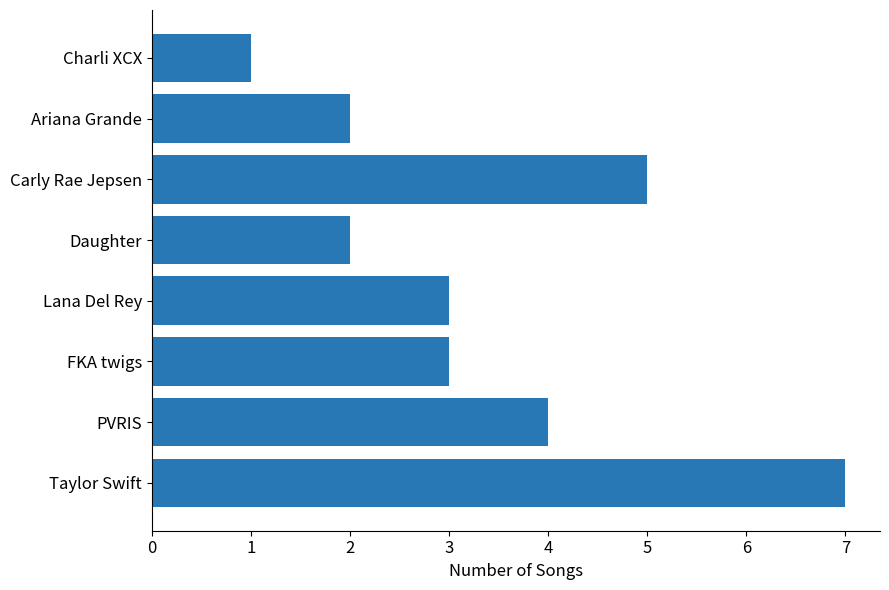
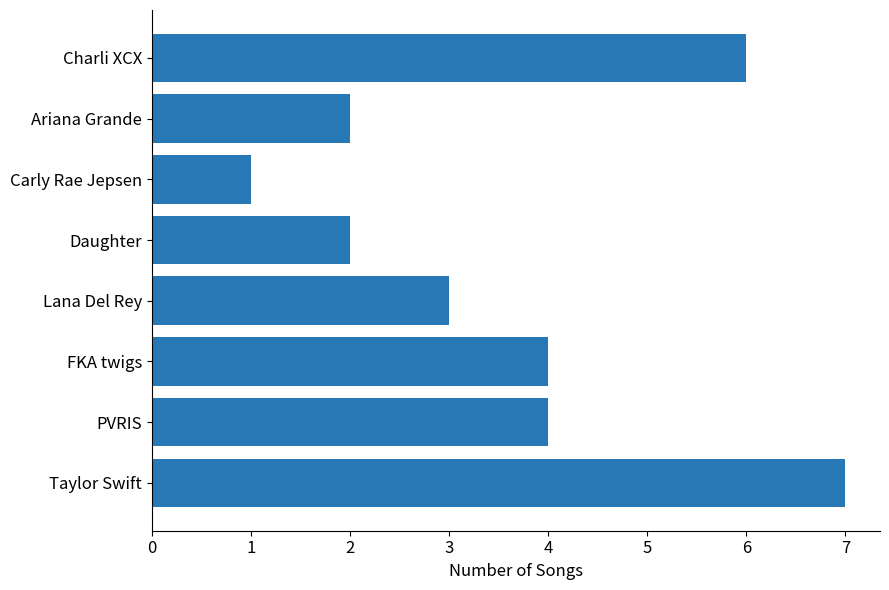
  {
-   "Charli XCX": 1,
+   "Charli XCX": 6,
    "Ariana Grande": 2,
-   "Carly Rae Jepsen": 5,
+   "Carly Rae Jepsen": 1,
    "Daughter": 2,
    "Lana Del Rey": 3,
-   "FKA twigs": 3,
+   "FKA twigs": 4,
    "PVRIS": 4,
    "Taylor Swift": 7
  }
